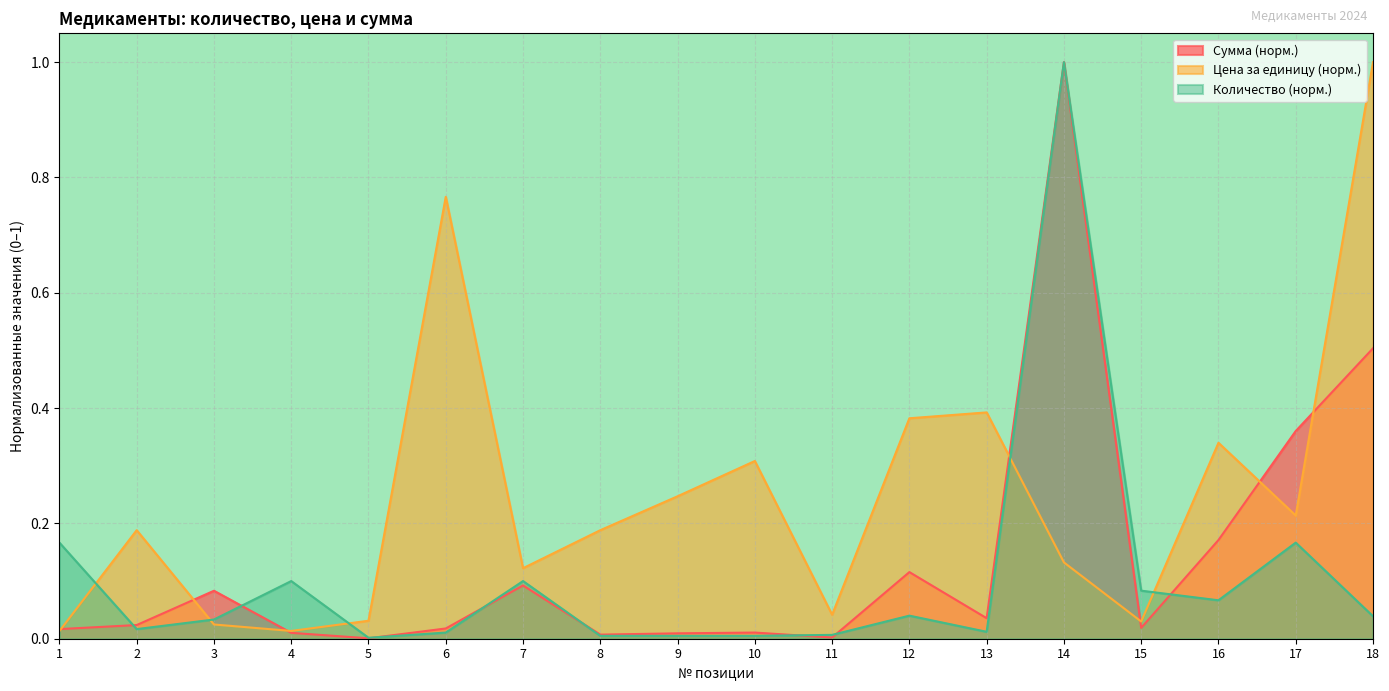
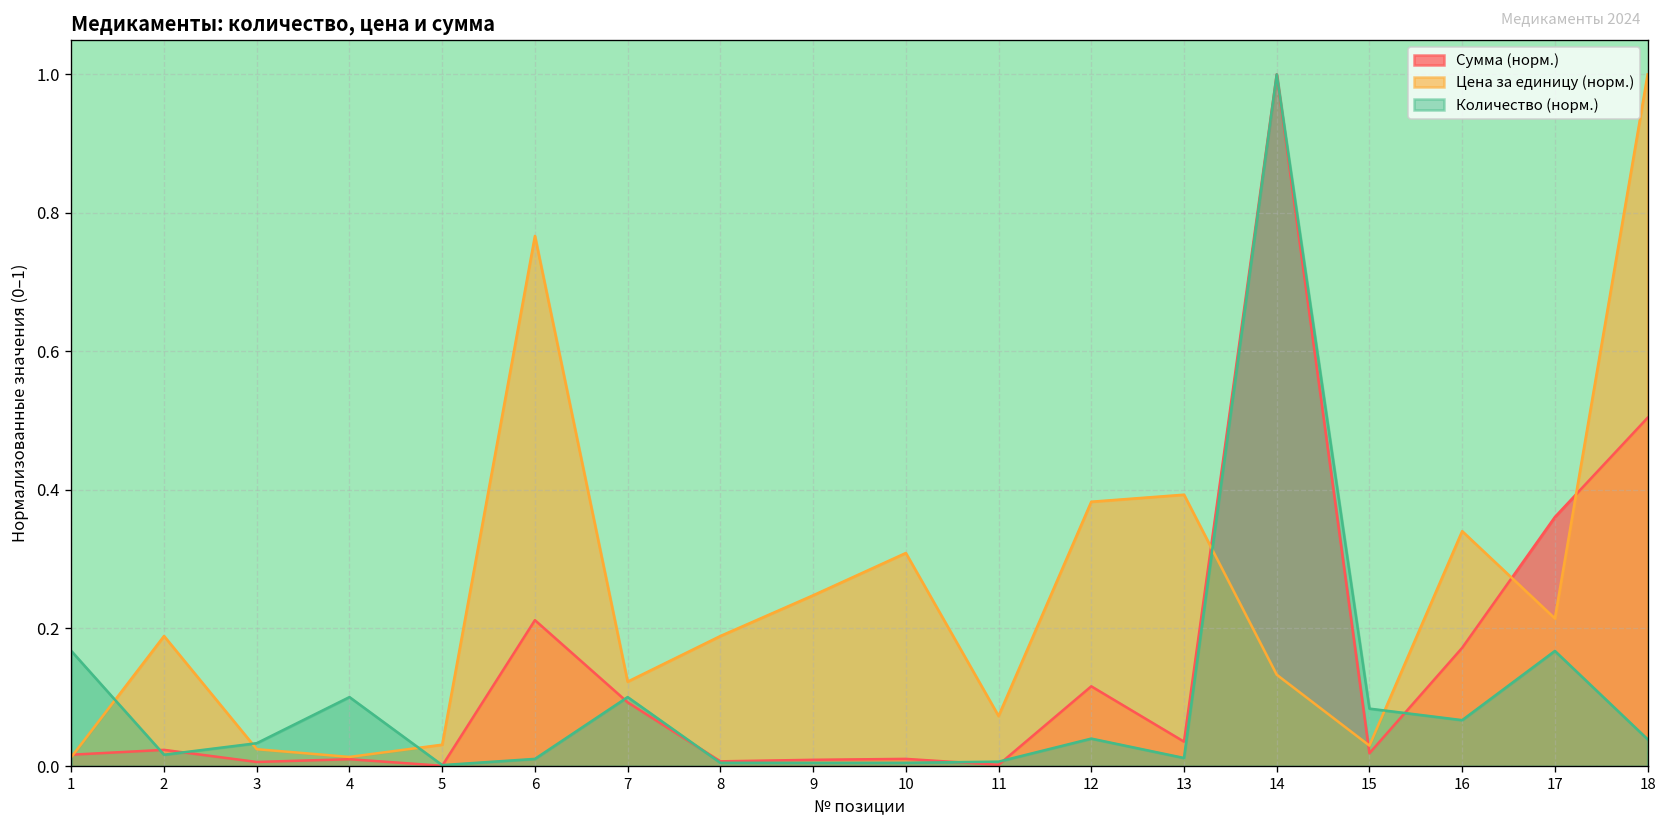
  {
    "Сумма (норм.)": {
      "2": 0.02,
-     "3": 0.08,
-     "6": 0.02,
+     "3": 0.01,
+     "6": 0.21,
      "7": 0.09,
      "10": 0.01,
      "11": 0.00,
      "12": 0.12,
      "13": 0.04,
      "15": 0.02,
      "16": 0.17,
      "17": 0.36,
      "18": 0.50
    },
    "Цена за единицу (норм.)": {
      "2": 0.19,
      "3": 0.02,
      "5": 0.03,
      "6": 0.77,
      "7": 0.12,
      "8": 0.19,
      "9": 0.25,
      "10": 0.31,
-     "11": 0.04,
+     "11": 0.07,
      "12": 0.38,
      "13": 0.39,
      "14": 0.13,
      "15": 0.03,
      "16": 0.34,
      "17": 0.21,
      "18": 1.00
    },
    "Количество (норм.)": {
      "1": 0.17,
      "2": 0.02,
      "3": 0.03,
      "4": 0.10,
      "6": 0.01,
      "7": 0.10,
      "10": 0.01,
      "11": 0.01,
      "12": 0.04,
      "13": 0.01,
      "15": 0.08,
      "16": 0.07,
      "17": 0.17,
      "18": 0.04
    }
  }
